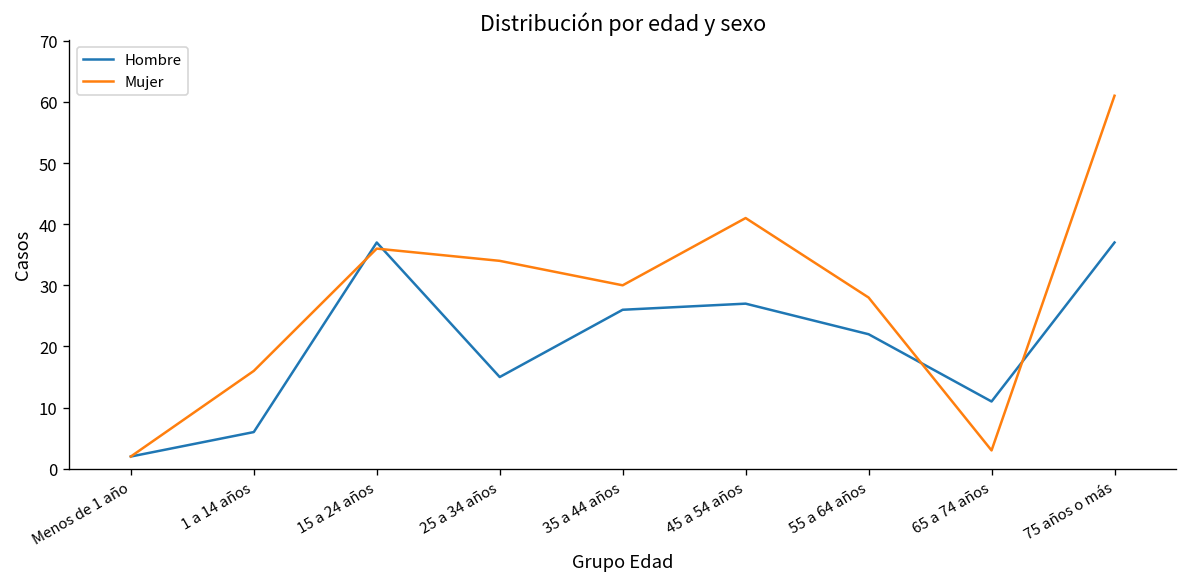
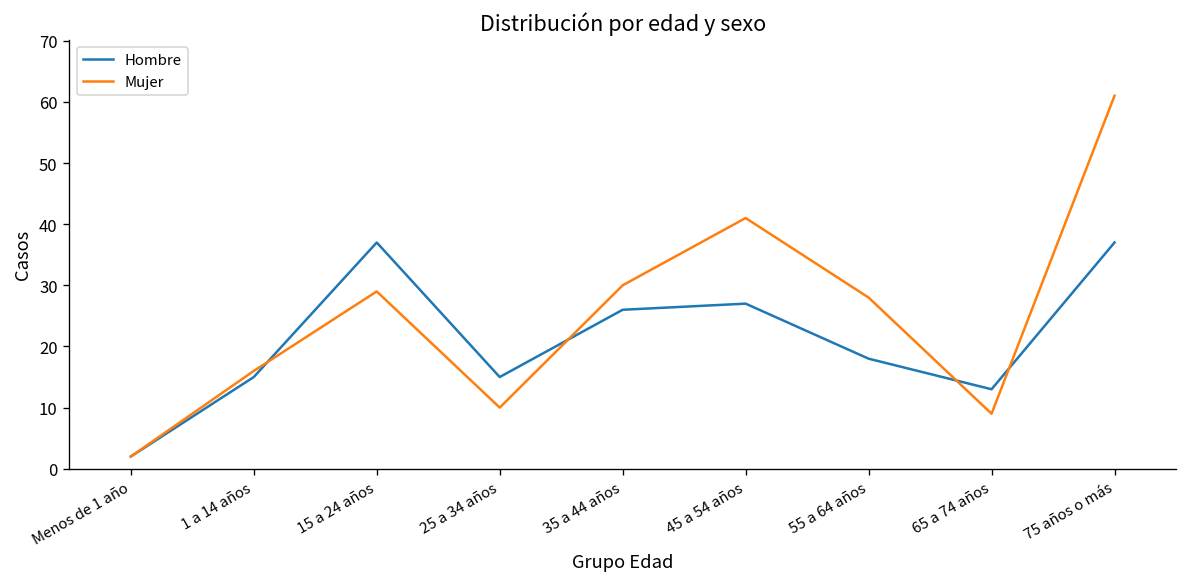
  {
    "Hombre": {
-     "1 a 14 años": 6,
+     "1 a 14 años": 15,
      "15 a 24 años": 37,
      "25 a 34 años": 15,
      "35 a 44 años": 26,
      "45 a 54 años": 27,
-     "55 a 64 años": 22,
-     "65 a 74 años": 11,
+     "55 a 64 años": 18,
+     "65 a 74 años": 13,
      "75 años o más": 37
    },
    "Mujer": {
      "1 a 14 años": 16,
-     "15 a 24 años": 36,
-     "25 a 34 años": 34,
+     "15 a 24 años": 29,
+     "25 a 34 años": 10,
      "35 a 44 años": 30,
      "45 a 54 años": 41,
      "55 a 64 años": 28,
-     "65 a 74 años": 3,
+     "65 a 74 años": 9,
      "75 años o más": 61
    }
  }
